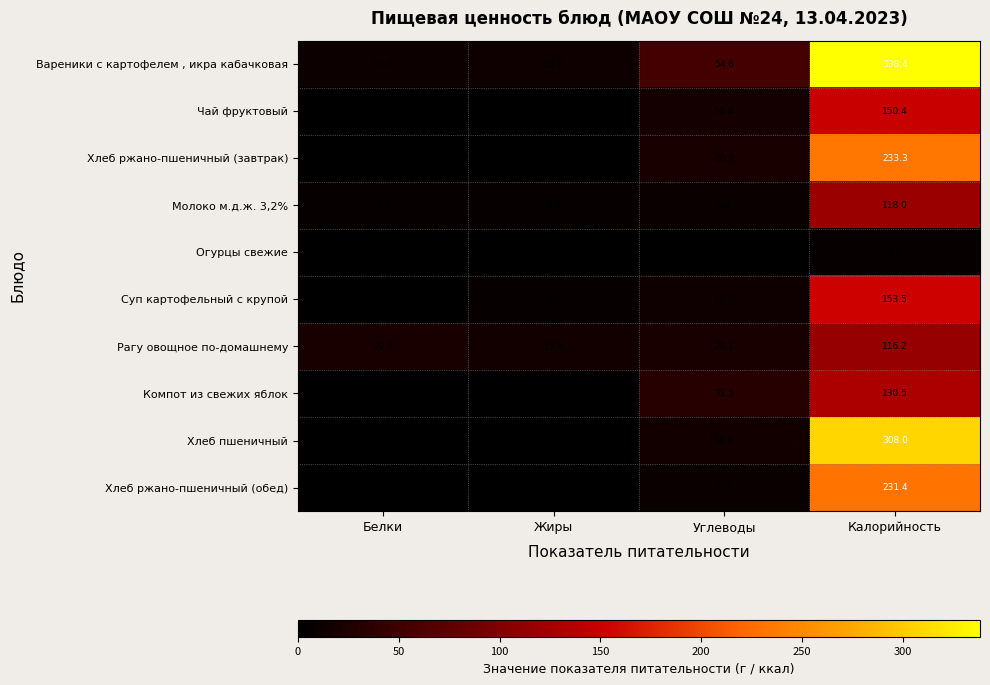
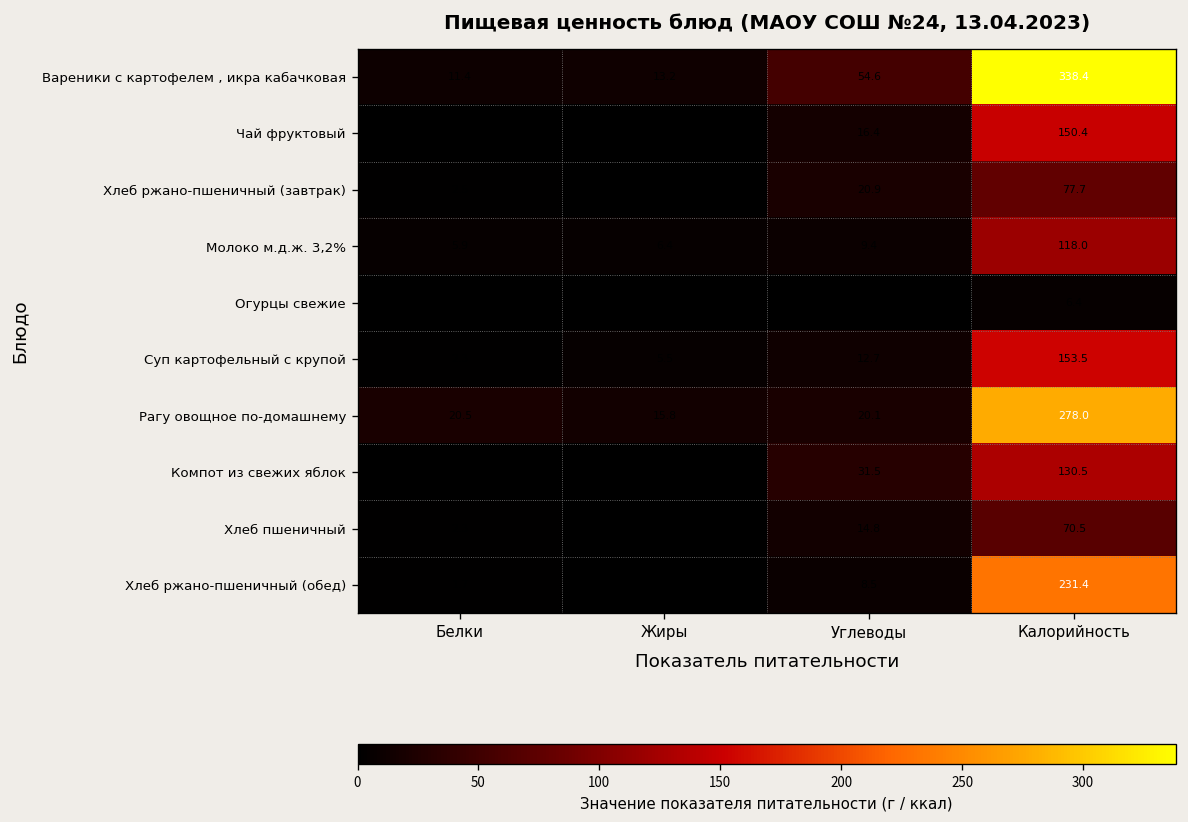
  {
    "Вареники с картофелем , икра кабачковая": {
      "Углеводы": 54.6,
      "Калорийность": 338.4
    },
    "Чай фруктовый": {
      "Калорийность": 150.4
    },
    "Хлеб ржано-пшеничный (завтрак)": {
-     "Калорийность": 233.3
+     "Калорийность": 77.7
    },
    "Молоко м.д.ж. 3,2%": {
      "Калорийность": 118.0
    },
    "Суп картофельный с крупой": {
      "Калорийность": 153.5
    },
    "Рагу овощное по-домашнему": {
-     "Калорийность": 116.2
+     "Калорийность": 278.0
    },
    "Компот из свежих яблок": {
      "Калорийность": 130.5
    },
    "Хлеб пшеничный": {
-     "Калорийность": 308.0
+     "Калорийность": 70.5
    },
    "Хлеб ржано-пшеничный (обед)": {
      "Калорийность": 231.4
    }
  }
